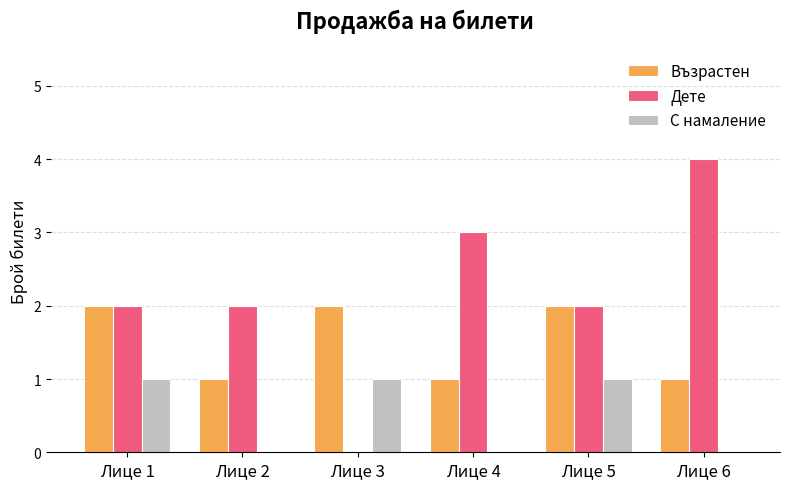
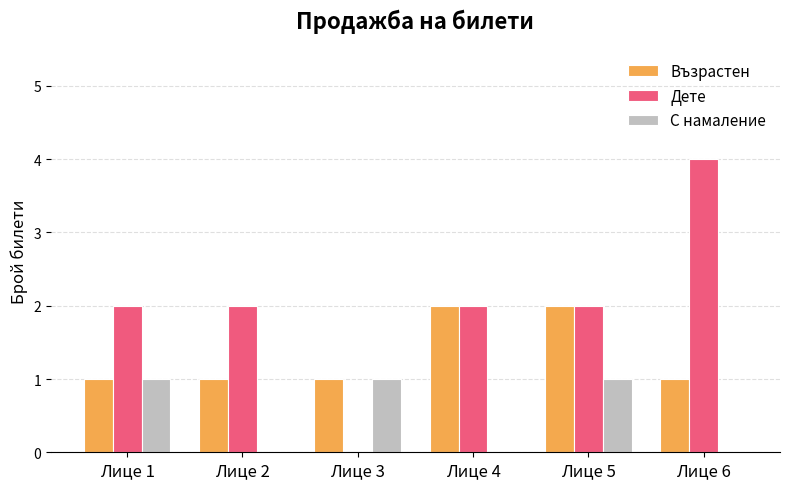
  {
    "Възрастен": {
-     "Лице 1": 2,
+     "Лице 1": 1,
      "Лице 2": 1,
-     "Лице 3": 2,
-     "Лице 4": 1,
+     "Лице 3": 1,
+     "Лице 4": 2,
      "Лице 5": 2,
      "Лице 6": 1
    },
    "Дете": {
      "Лице 1": 2,
      "Лице 2": 2,
      "Лице 3": 0,
-     "Лице 4": 3,
+     "Лице 4": 2,
      "Лице 5": 2,
      "Лице 6": 4
    },
    "С намаление": {
      "Лице 1": 1,
      "Лице 2": 0,
      "Лице 3": 1,
      "Лице 4": 0,
      "Лице 5": 1,
      "Лице 6": 0
    }
  }
